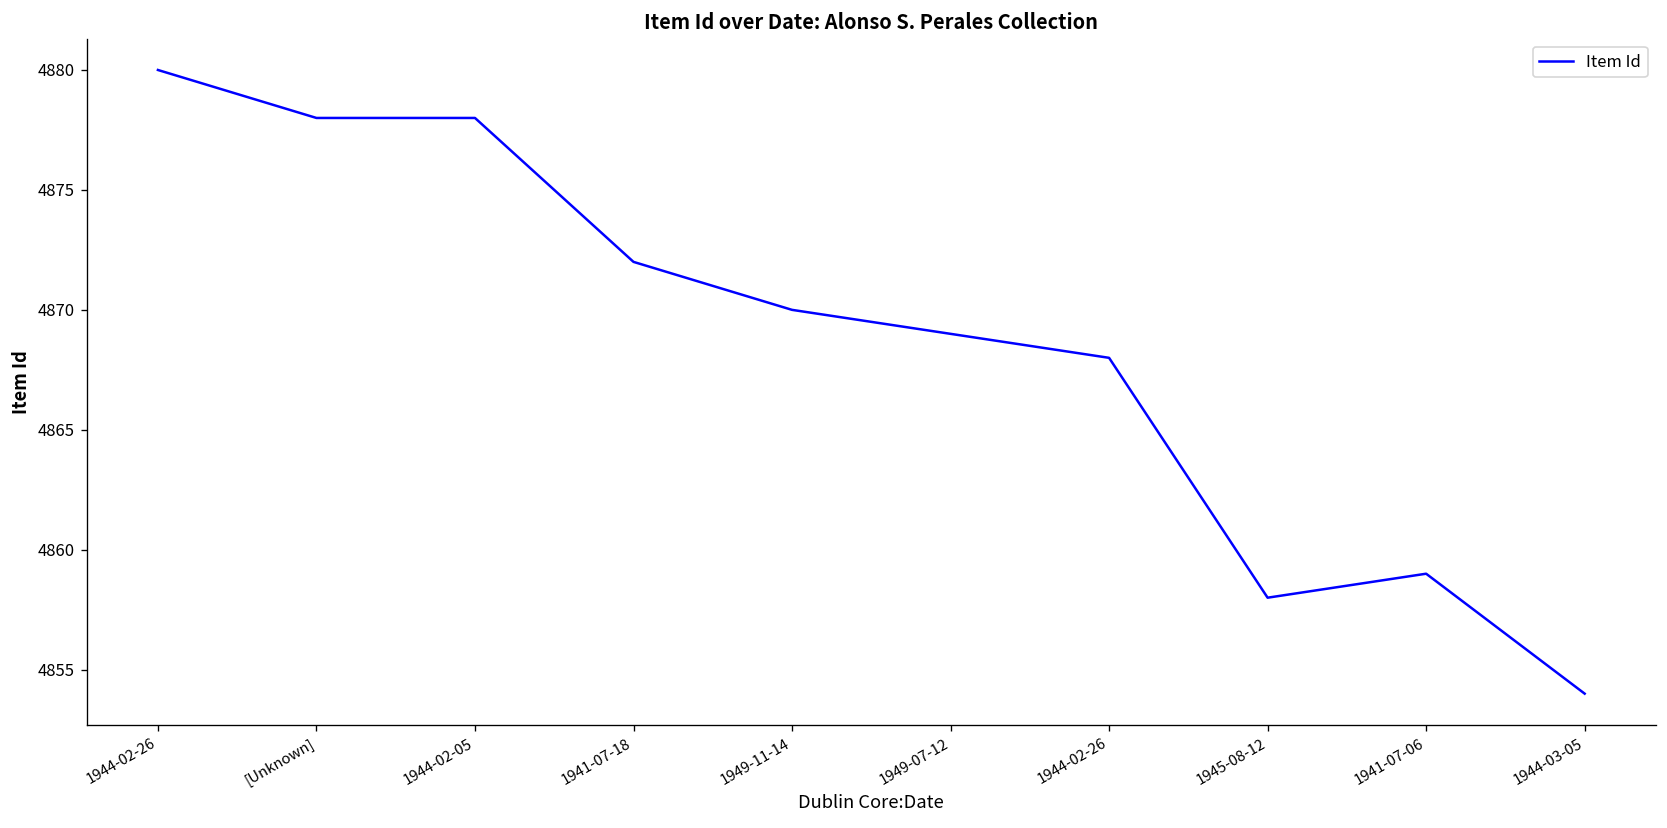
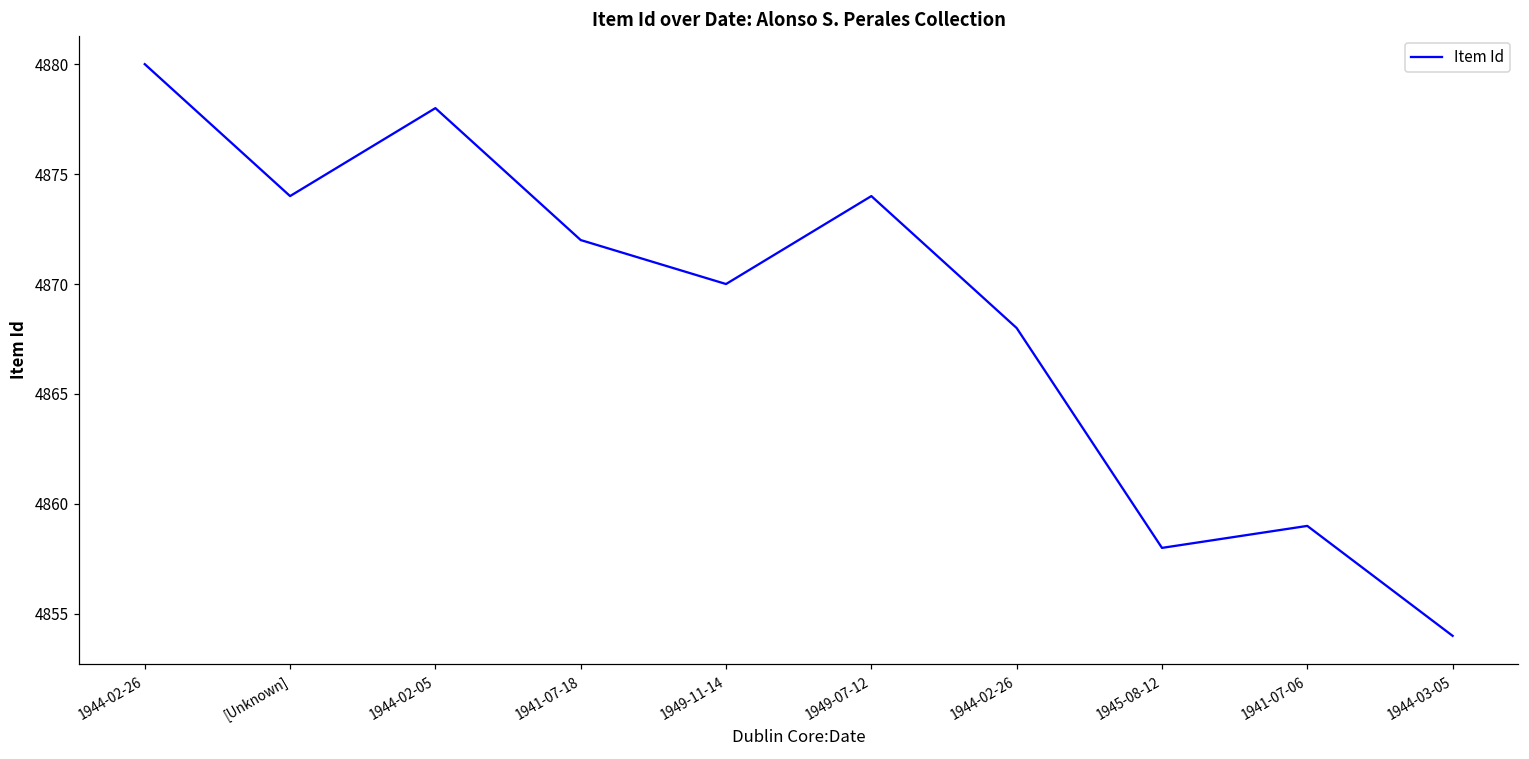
  {
-   "[Unknown]": 4878,
+   "[Unknown]": 4874,
    "1944-02-05": 4878,
    "1941-07-18": 4872,
    "1949-11-14": 4870,
-   "1949-07-12": 4869,
+   "1949-07-12": 4874,
    "1945-08-12": 4858,
    "1941-07-06": 4859,
    "1944-03-05": 4854
  }
